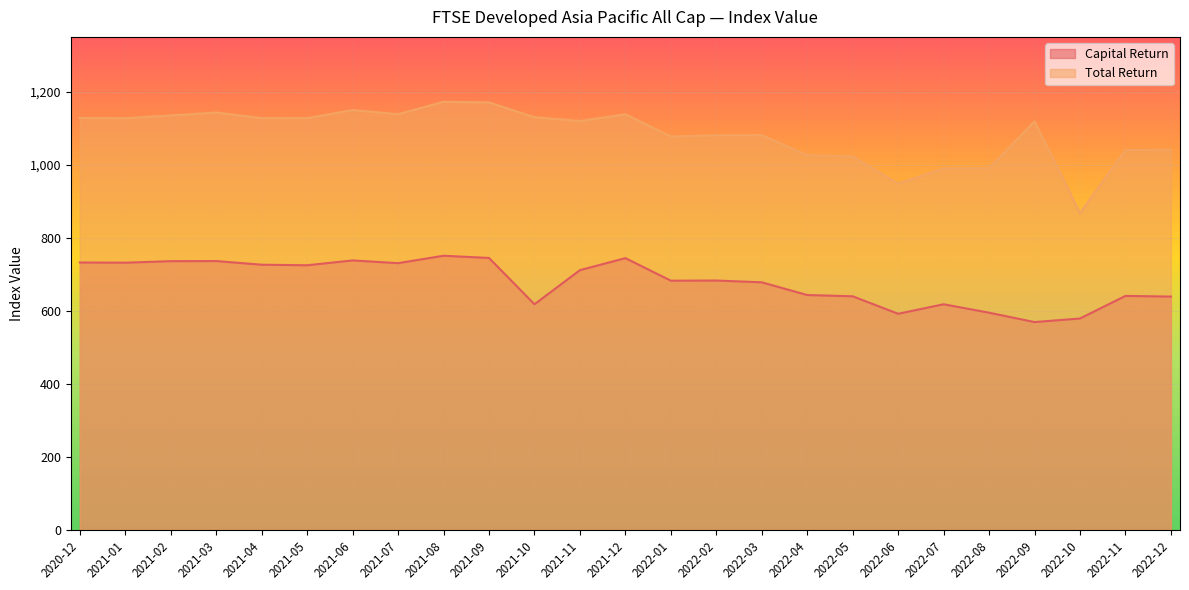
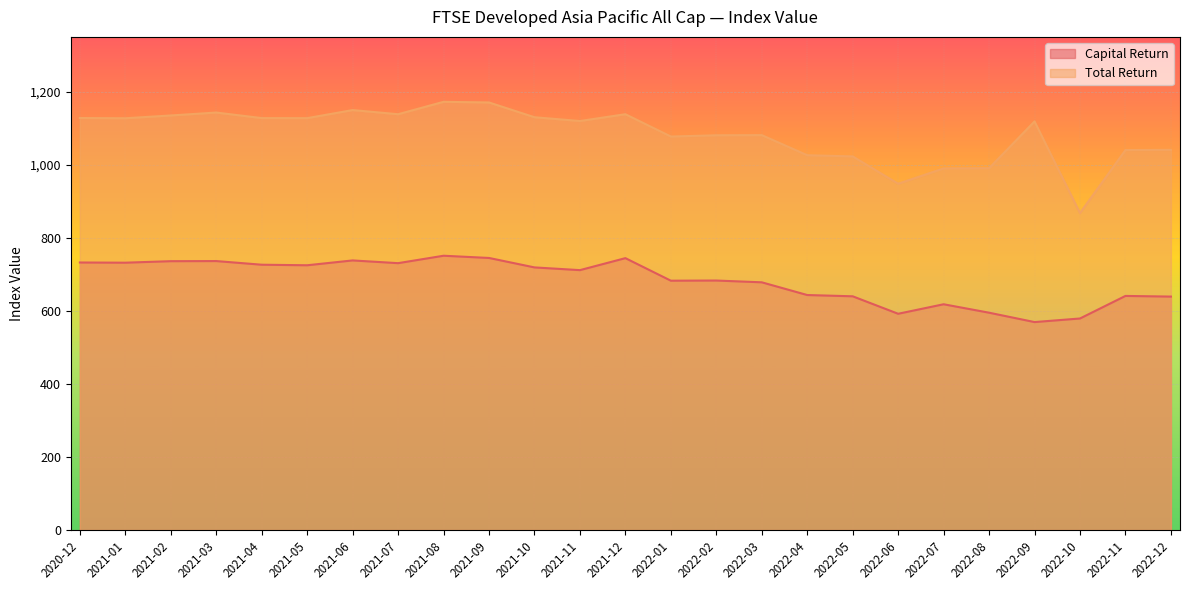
  {
    "Capital Return": {
      "2020-12": "730",
      "2021-01": "730",
      "2021-02": "740",
      "2021-03": "740",
      "2021-04": "730",
      "2021-05": "720",
      "2021-06": "740",
      "2021-07": "730",
      "2021-08": "750",
      "2021-09": "740",
-     "2021-10": "620",
+     "2021-10": "720",
      "2021-11": "710",
      "2021-12": "740",
      "2022-01": "680",
      "2022-02": "680",
      "2022-03": "680",
      "2022-04": "640",
      "2022-05": "640",
      "2022-06": "590",
      "2022-07": "620",
      "2022-08": "600",
      "2022-09": "570",
      "2022-10": "580",
      "2022-11": "640",
      "2022-12": "640"
    },
    "Total Return": {
      "2020-12": "1,130",
      "2021-01": "1,130",
      "2021-02": "1,130",
      "2021-03": "1,140",
      "2021-04": "1,130",
      "2021-05": "1,130",
      "2021-06": "1,150",
      "2021-07": "1,140",
      "2021-08": "1,170",
      "2021-09": "1,170",
      "2021-10": "1,130",
      "2021-11": "1,120",
      "2021-12": "1,140",
      "2022-01": "1,080",
      "2022-02": "1,080",
      "2022-03": "1,080",
      "2022-04": "1,030",
      "2022-05": "1,020",
      "2022-06": "950",
      "2022-07": "990",
      "2022-08": "990",
      "2022-09": "1,120",
      "2022-10": "870",
      "2022-11": "1,040",
      "2022-12": "1,040"
    }
  }
